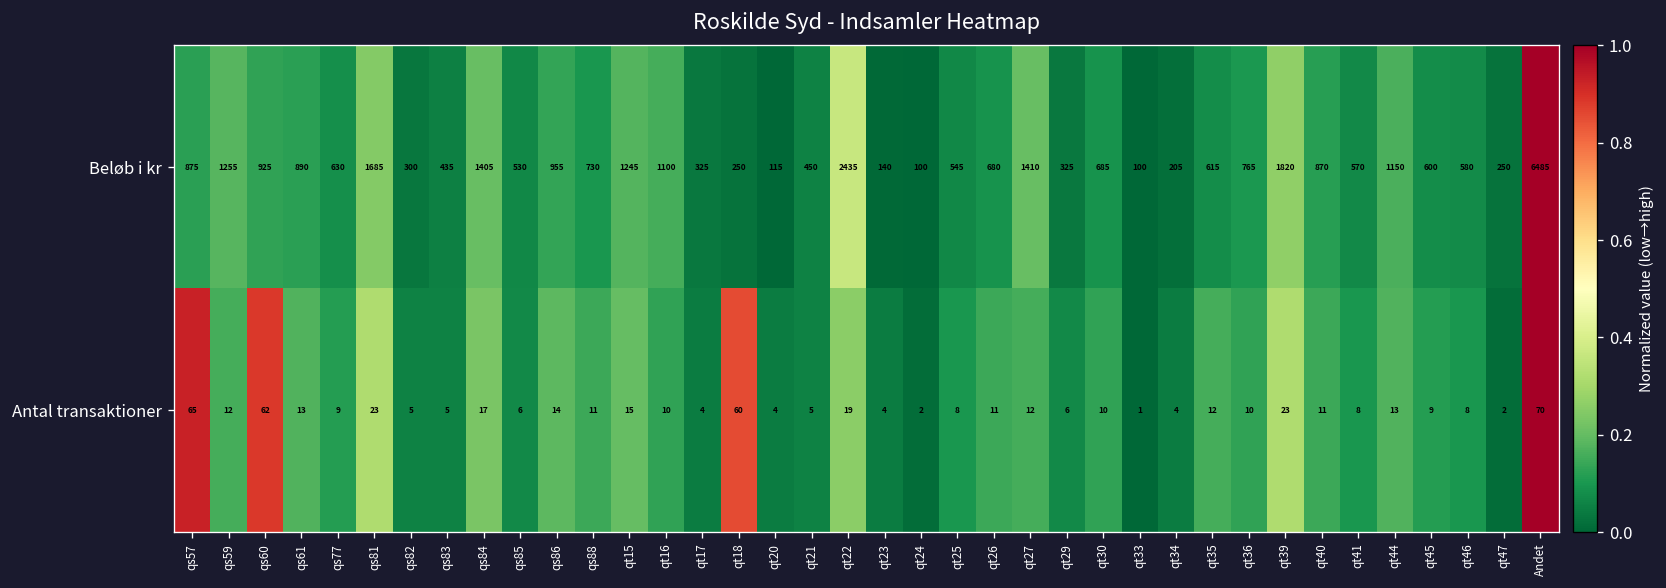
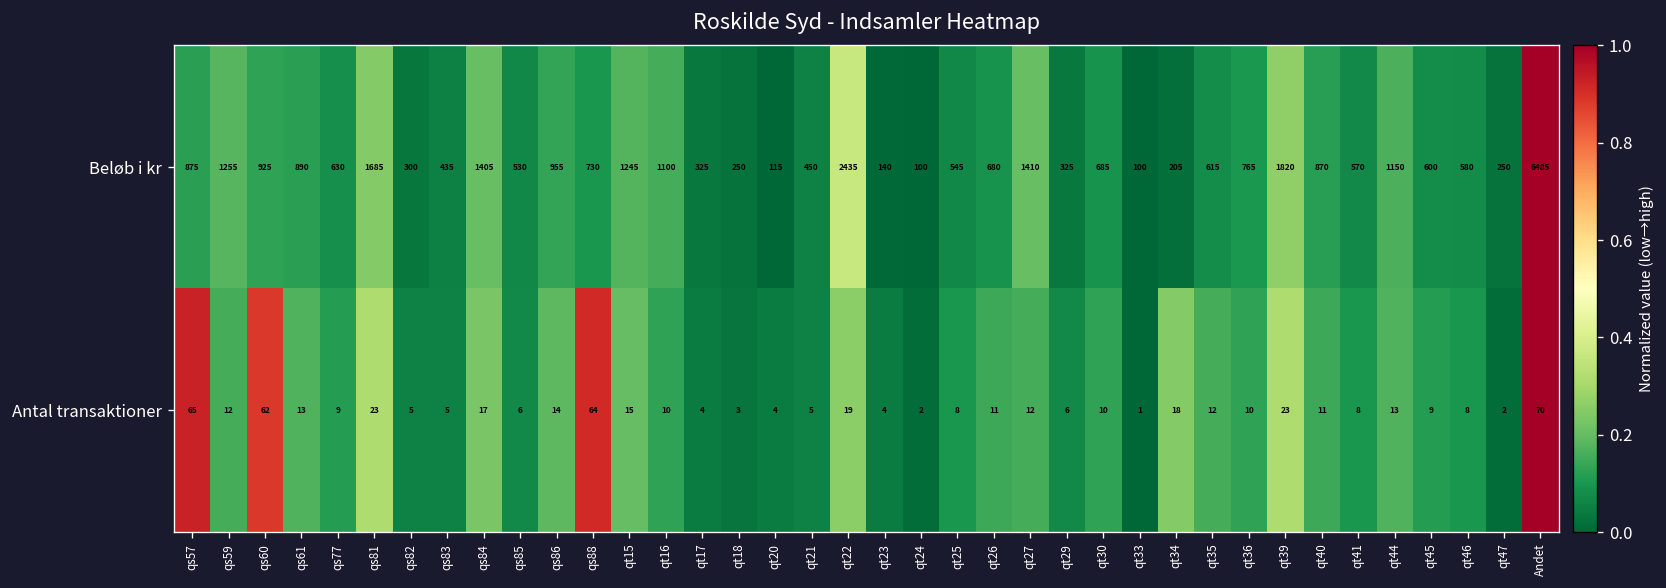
  {
    "Beløb i kr": {
      "qs57": 875,
      "qs59": 1255,
      "qs60": 925,
      "qs61": 890,
      "qs77": 630,
      "qs81": 1685,
      "qs82": 300,
      "qs83": 435,
      "qs84": 1405,
      "qs85": 530,
      "qs86": 955,
      "qs88": 730,
      "qt15": 1245,
      "qt16": 1100,
      "qt17": 325,
      "qt18": 250,
      "qt20": 115,
      "qt21": 450,
      "qt22": 2435,
      "qt23": 140,
      "qt24": 100,
      "qt25": 545,
      "qt26": 680,
      "qt27": 1410,
      "qt29": 325,
      "qt30": 685,
      "qt33": 100,
      "qt34": 205,
      "qt35": 615,
      "qt36": 765,
      "qt39": 1820,
      "qt40": 870,
      "qt41": 570,
      "qt44": 1150,
      "qt45": 600,
      "qt46": 580,
      "qt47": 250,
      "Andet": 6485
    },
    "Antal transaktioner": {
      "qs57": 65,
      "qs59": 12,
      "qs60": 62,
      "qs61": 13,
      "qs77": 9,
      "qs81": 23,
      "qs82": 5,
      "qs83": 5,
      "qs84": 17,
      "qs85": 6,
      "qs86": 14,
-     "qs88": 11,
+     "qs88": 64,
      "qt15": 15,
      "qt16": 10,
      "qt17": 4,
-     "qt18": 60,
+     "qt18": 3,
      "qt20": 4,
      "qt21": 5,
      "qt22": 19,
      "qt23": 4,
      "qt24": 2,
      "qt25": 8,
      "qt26": 11,
      "qt27": 12,
      "qt29": 6,
      "qt30": 10,
      "qt33": 1,
-     "qt34": 4,
+     "qt34": 18,
      "qt35": 12,
      "qt36": 10,
      "qt39": 23,
      "qt40": 11,
      "qt41": 8,
      "qt44": 13,
      "qt45": 9,
      "qt46": 8,
      "qt47": 2,
      "Andet": 70
    }
  }
